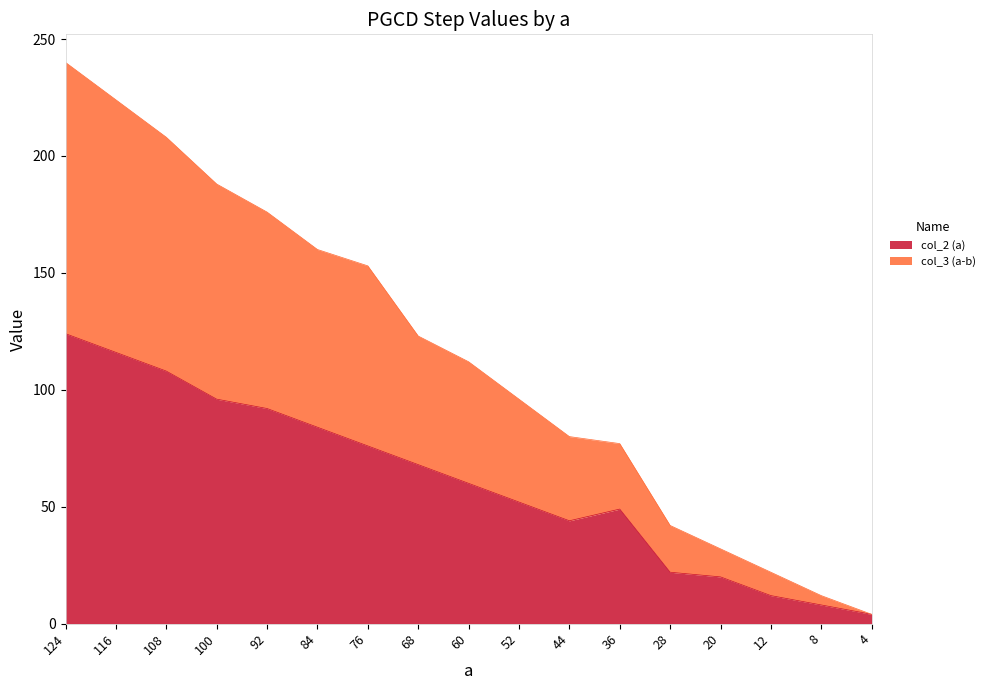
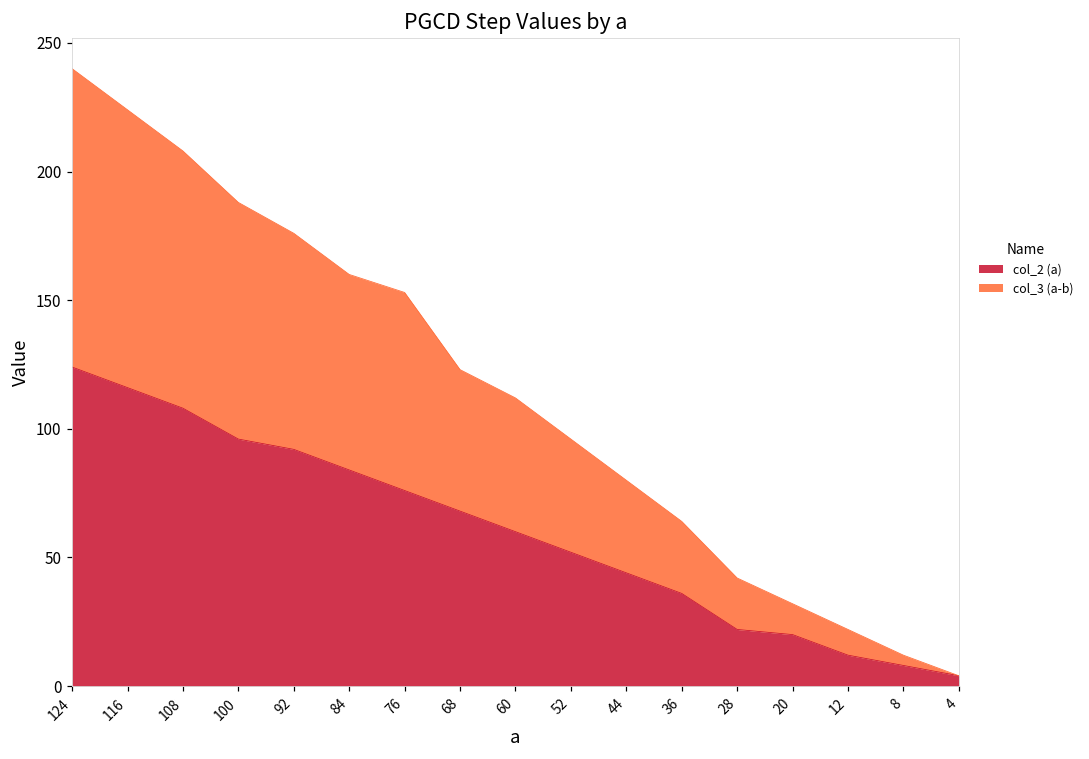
  {
    "col_2 (a)": {
      "124": 124,
      "116": 116,
      "108": 108,
      "100": 96,
      "92": 92,
      "84": 84,
      "76": 76,
      "68": 68,
      "60": 60,
      "52": 52,
      "44": 44,
-     "36": 49,
+     "36": 36,
      "28": 22,
      "20": 20,
      "12": 12,
      "8": 8
    },
    "col_3 (a-b)": {
      "124": 116,
      "116": 108,
      "108": 100,
      "100": 92,
      "92": 84,
      "84": 76,
      "76": 77,
      "68": 55,
      "60": 52,
      "52": 44,
      "44": 36,
      "36": 28,
      "28": 20,
      "20": 12,
      "12": 10,
      "8": 4
    }
  }
